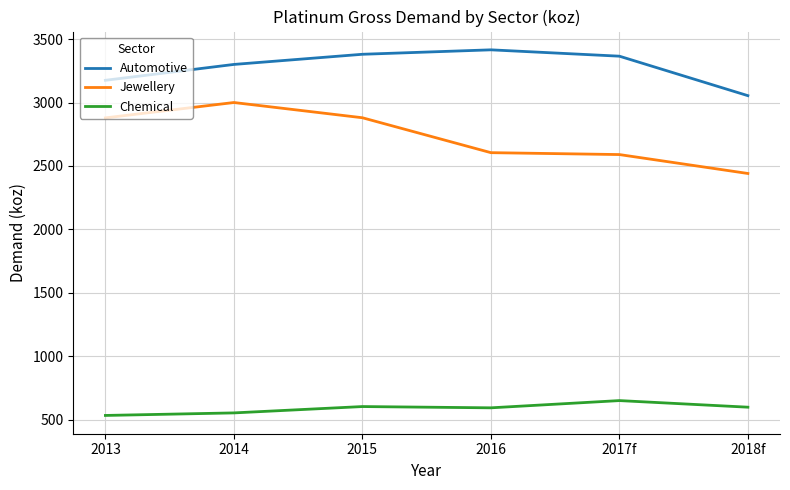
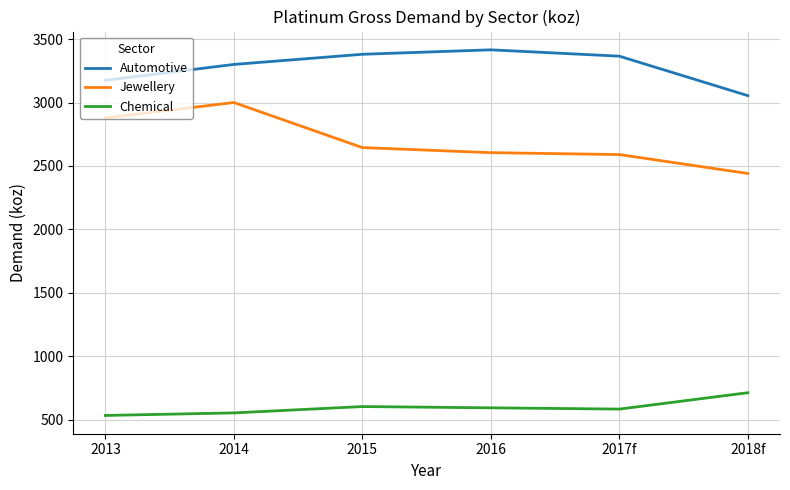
  {
    "Automotive": {
      "2014": 3300,
      "2015": 3380,
      "2016": 3420,
      "2017f": 3370,
      "2018f": 3050
    },
    "Jewellery": {
      "2014": 3000,
-     "2015": 2880,
+     "2015": 2650,
      "2016": 2610,
      "2017f": 2590,
      "2018f": 2440
    },
    "Chemical": {
      "2013": 540,
      "2014": 560,
      "2015": 610,
      "2016": 600,
-     "2017f": 650,
-     "2018f": 600
+     "2017f": 590,
+     "2018f": 710
    }
  }
